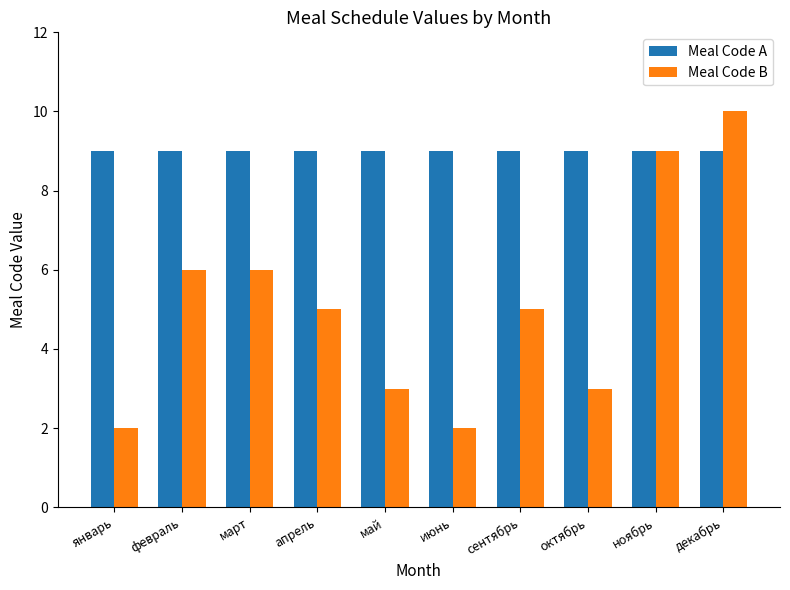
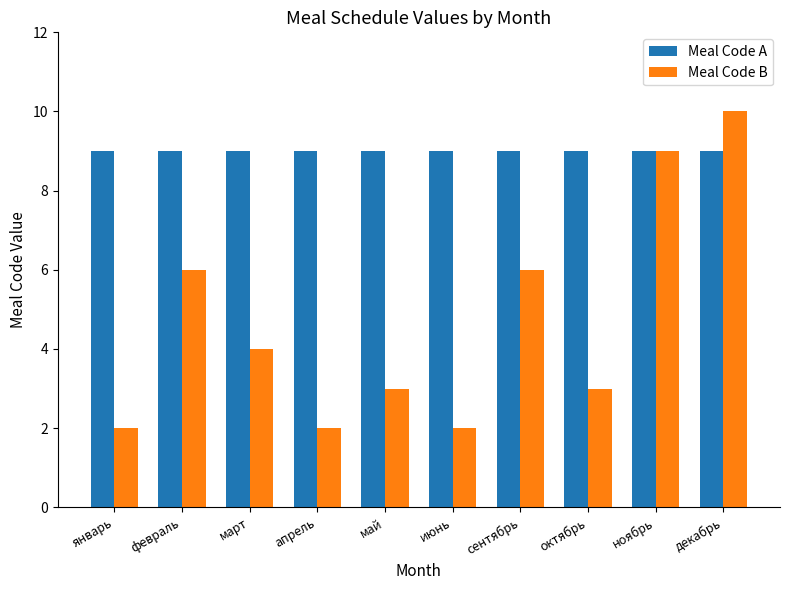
  {
    "Meal Code A": {
      "январь": 9,
      "февраль": 9,
      "март": 9,
      "апрель": 9,
      "май": 9,
      "июнь": 9,
      "сентябрь": 9,
      "октябрь": 9,
      "ноябрь": 9,
      "декабрь": 9
    },
    "Meal Code B": {
      "январь": 2,
      "февраль": 6,
-     "март": 6,
-     "апрель": 5,
+     "март": 4,
+     "апрель": 2,
      "май": 3,
      "июнь": 2,
-     "сентябрь": 5,
+     "сентябрь": 6,
      "октябрь": 3,
      "ноябрь": 9,
      "декабрь": 10
    }
  }
